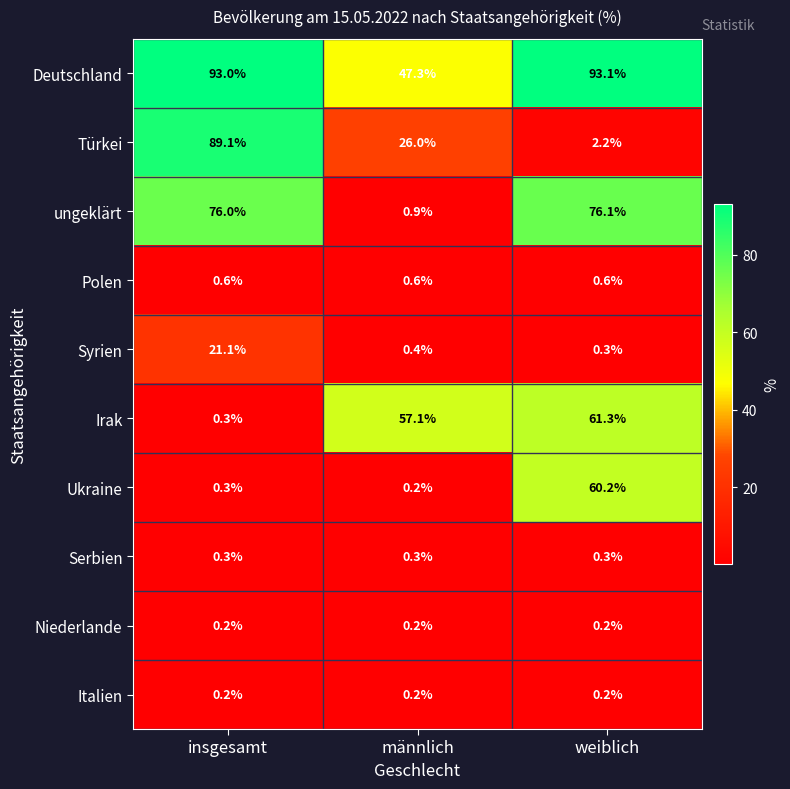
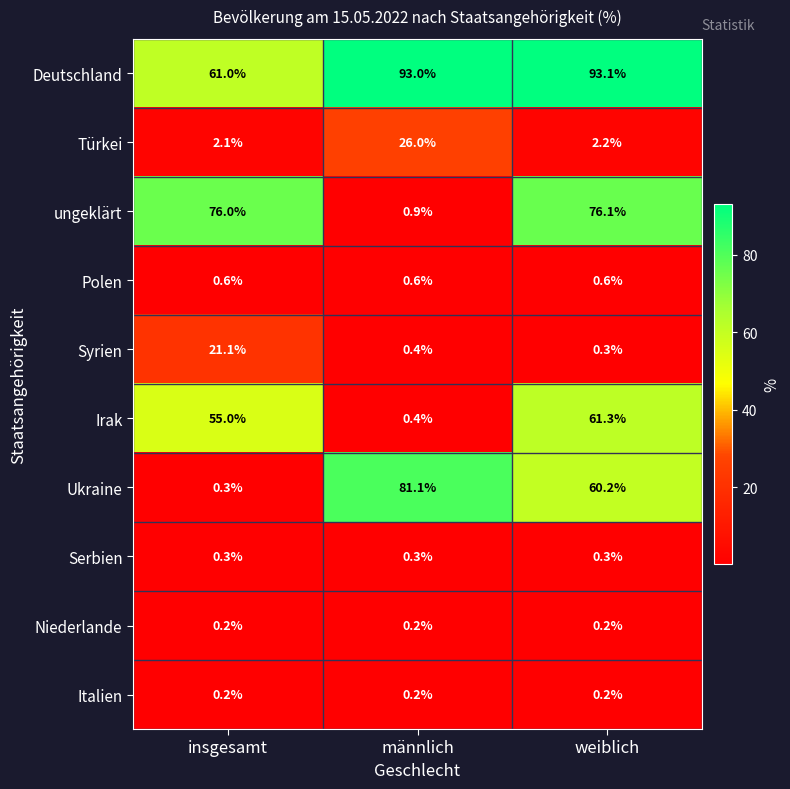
  {
    "Deutschland": {
-     "insgesamt": "93.0%",
-     "männlich": "47.3%",
+     "insgesamt": "61.0%",
+     "männlich": "93.0%",
      "weiblich": "93.1%"
    },
    "Türkei": {
-     "insgesamt": "89.1%",
+     "insgesamt": "2.1%",
      "männlich": "26.0%",
      "weiblich": "2.2%"
    },
    "ungeklärt": {
      "insgesamt": "76.0%",
      "männlich": "0.9%",
      "weiblich": "76.1%"
    },
    "Polen": {
      "insgesamt": "0.6%",
      "männlich": "0.6%",
      "weiblich": "0.6%"
    },
    "Syrien": {
      "insgesamt": "21.1%",
      "männlich": "0.4%",
      "weiblich": "0.3%"
    },
    "Irak": {
-     "insgesamt": "0.3%",
-     "männlich": "57.1%",
+     "insgesamt": "55.0%",
+     "männlich": "0.4%",
      "weiblich": "61.3%"
    },
    "Ukraine": {
      "insgesamt": "0.3%",
-     "männlich": "0.2%",
+     "männlich": "81.1%",
      "weiblich": "60.2%"
    },
    "Serbien": {
      "insgesamt": "0.3%",
      "männlich": "0.3%",
      "weiblich": "0.3%"
    },
    "Niederlande": {
      "insgesamt": "0.2%",
      "männlich": "0.2%",
      "weiblich": "0.2%"
    },
    "Italien": {
      "insgesamt": "0.2%",
      "männlich": "0.2%",
      "weiblich": "0.2%"
    }
  }
